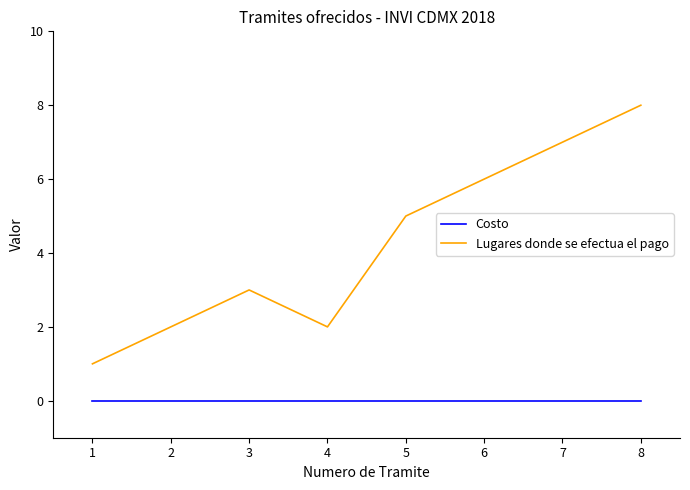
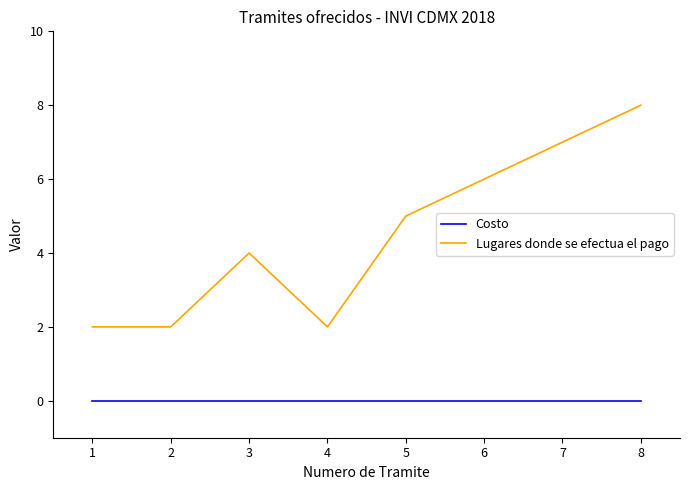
  {
    "Costo": {
      "1": 0,
      "2": 0,
      "3": 0,
      "4": 0,
      "5": 0,
      "6": 0,
      "7": 0,
      "8": 0
    },
    "Lugares donde se efectua el pago": {
-     "1": 1,
+     "1": 2,
      "2": 2,
-     "3": 3,
+     "3": 4,
      "4": 2,
      "5": 5,
      "6": 6,
      "7": 7,
      "8": 8
    }
  }
